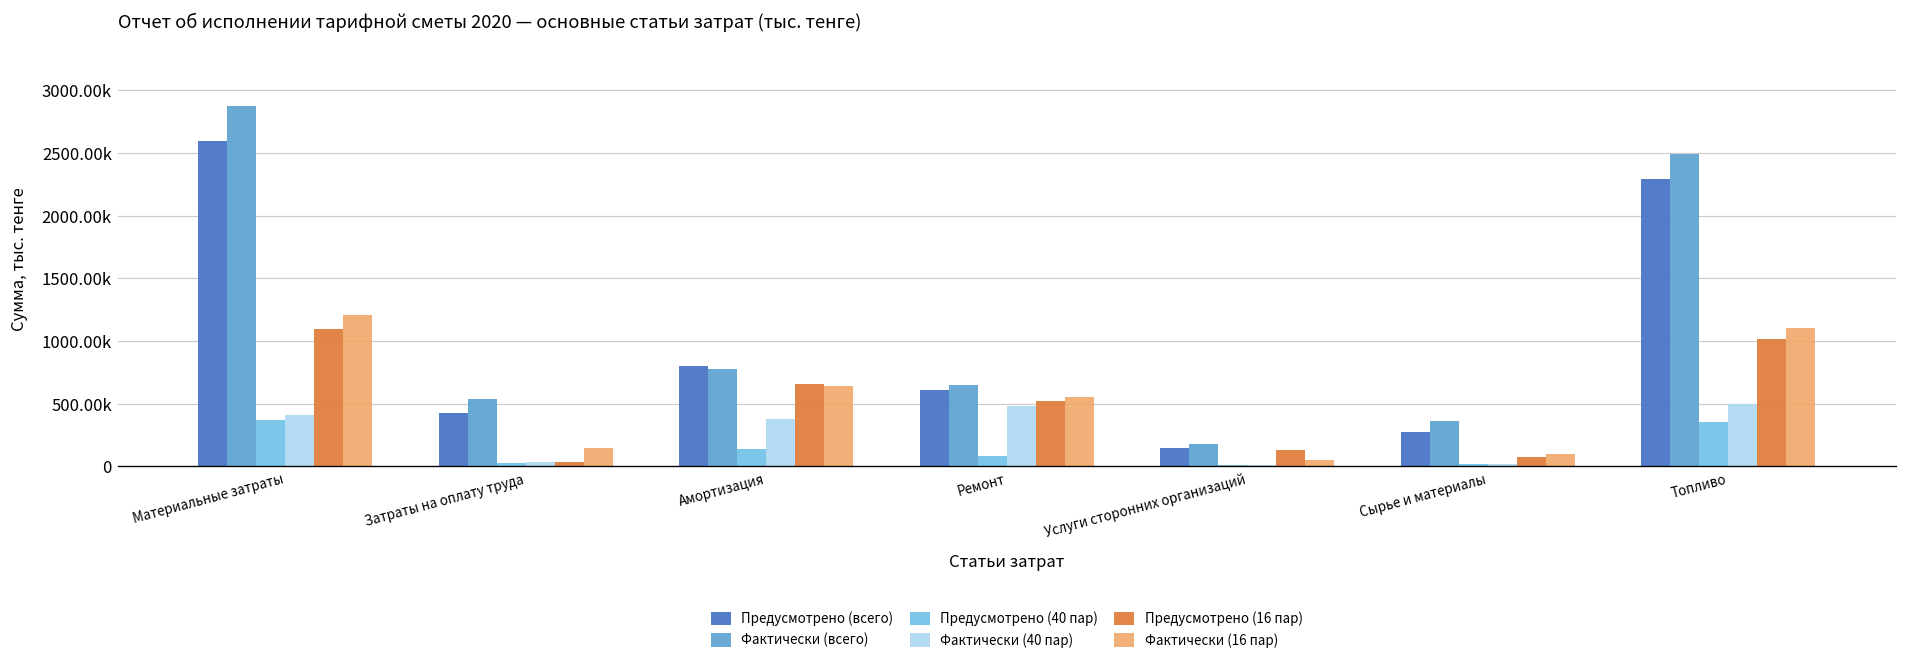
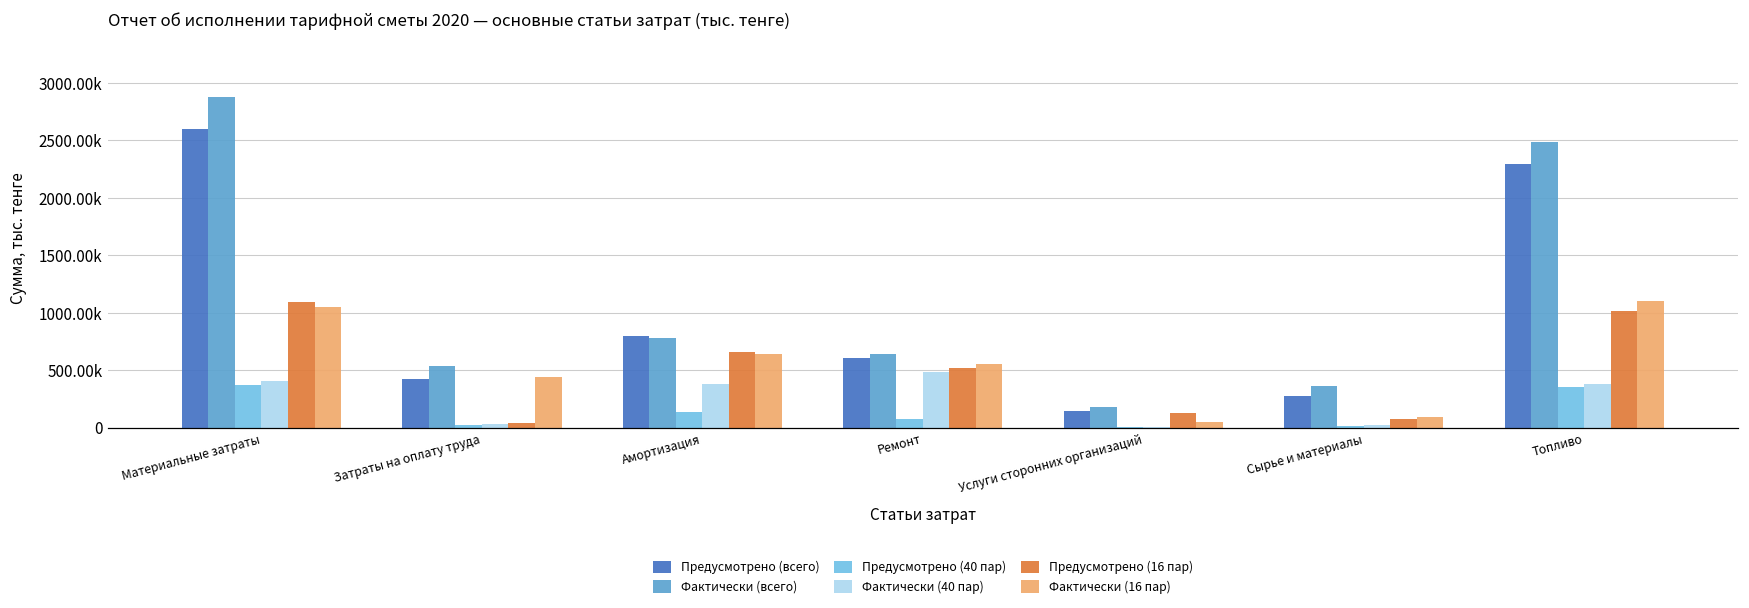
  {
    "Фактически (40 пар)": {
      "Материальные затраты": 410000,
      "Затраты на оплату труда": 30000,
      "Амортизация": 380000,
      "Ремонт": 490000,
-     "Топливо": 490000
+     "Топливо": 380000
    },
    "Предусмотрено (16 пар)": {
      "Материальные затраты": 1100000,
      "Затраты на оплату труда": 40000,
      "Амортизация": 660000,
      "Ремонт": 520000,
      "Услуги сторонних организаций": 130000,
      "Сырье и материалы": 80000,
      "Топливо": 1020000
    },
    "Фактически (16 пар)": {
-     "Материальные затраты": 1210000,
-     "Затраты на оплату труда": 140000,
+     "Материальные затраты": 1050000,
+     "Затраты на оплату труда": 440000,
      "Амортизация": 640000,
      "Ремонт": 560000,
      "Услуги сторонних организаций": 50000,
      "Сырье и материалы": 100000,
      "Топливо": 1100000
    }
  }
